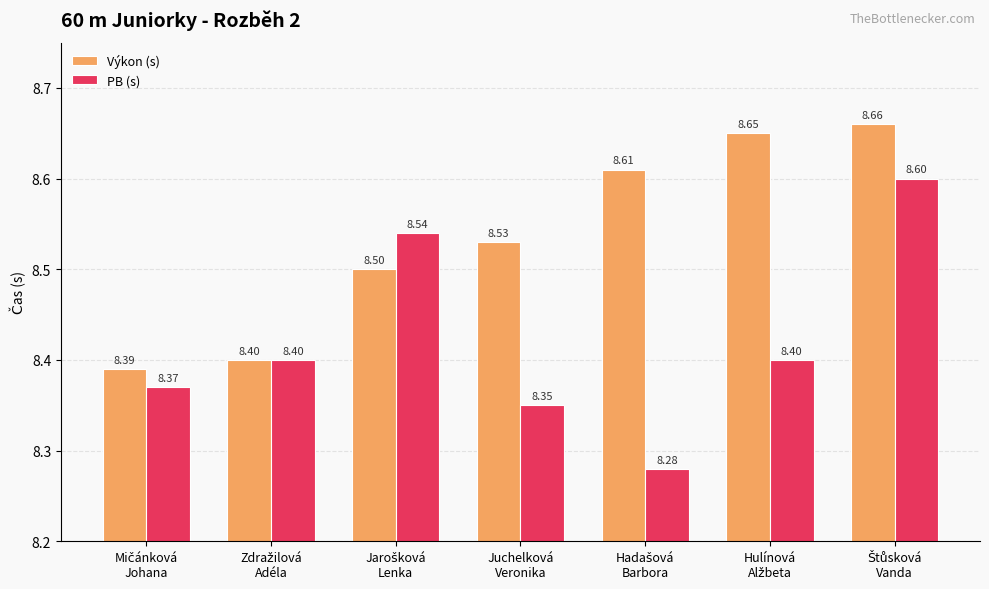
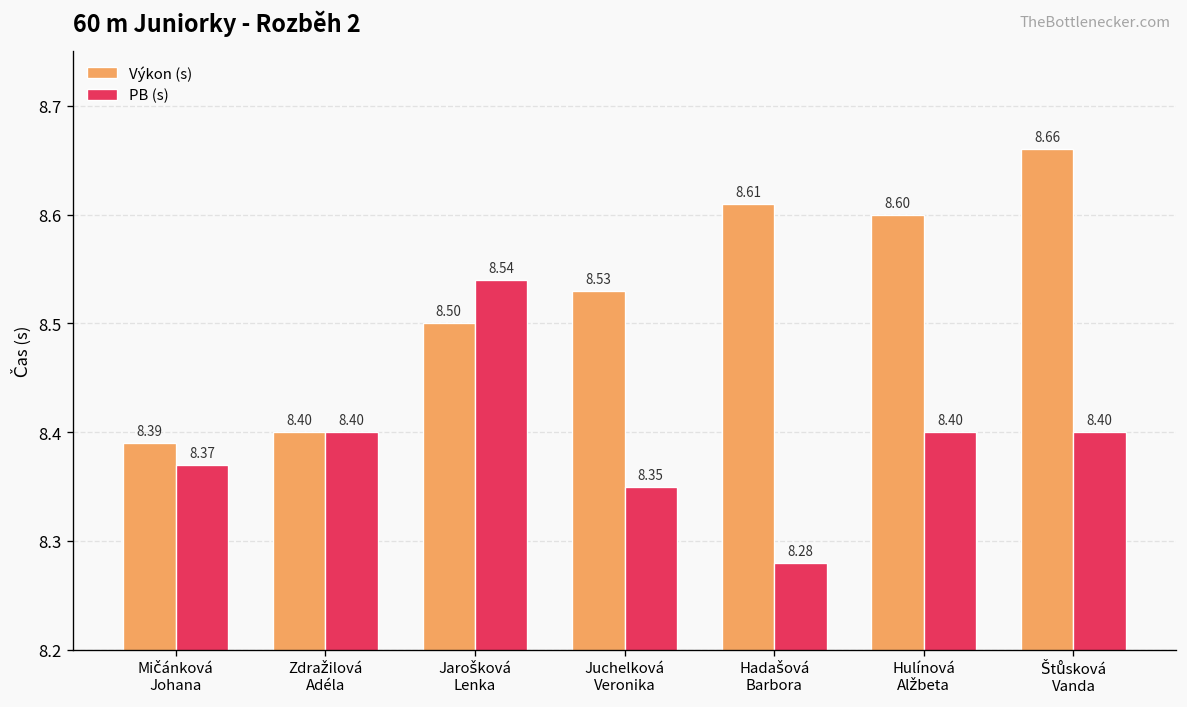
  {
    "Výkon (s)": {
      "Mičánková Johana": 8.39,
      "Zdražilová Adéla": 8.40,
      "Jarošková Lenka": 8.50,
      "Juchelková Veronika": 8.53,
      "Hadašová Barbora": 8.61,
-     "Hulínová Alžbeta": 8.65,
+     "Hulínová Alžbeta": 8.60,
      "Štůsková Vanda": 8.66
    },
    "PB (s)": {
      "Mičánková Johana": 8.37,
      "Zdražilová Adéla": 8.40,
      "Jarošková Lenka": 8.54,
      "Juchelková Veronika": 8.35,
      "Hadašová Barbora": 8.28,
      "Hulínová Alžbeta": 8.40,
-     "Štůsková Vanda": 8.60
+     "Štůsková Vanda": 8.40
    }
  }
